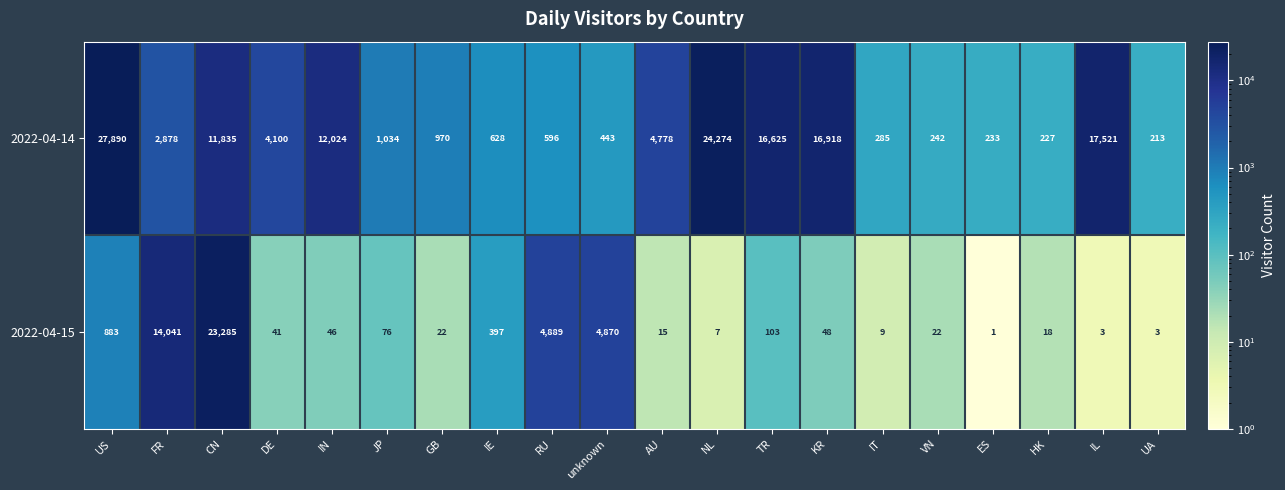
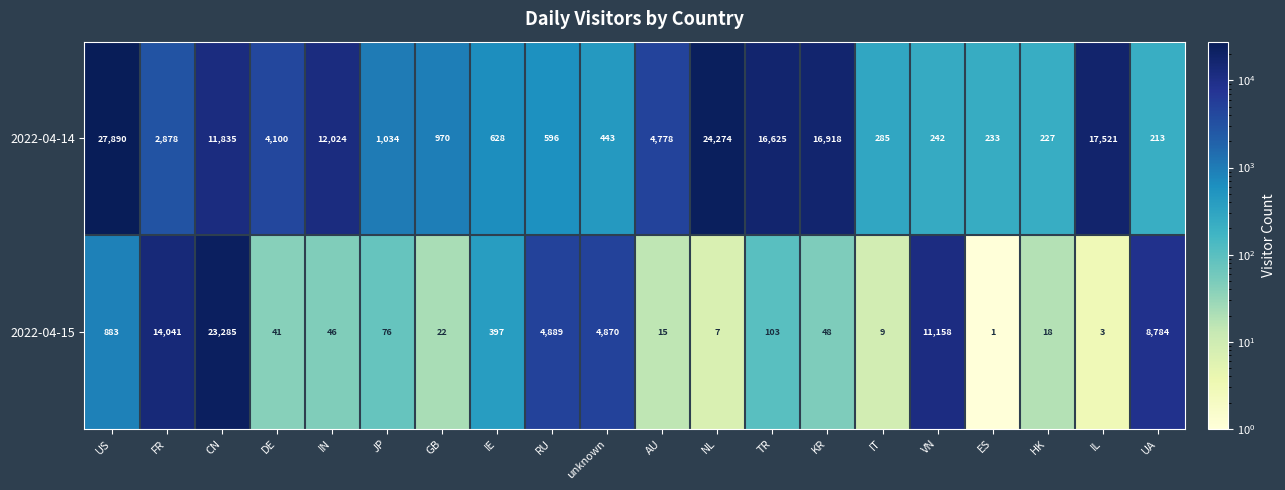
  {
    "2022-04-14": {
      "US": "27,890",
      "FR": "2,878",
      "CN": "11,835",
      "DE": "4,100",
      "IN": "12,024",
      "JP": "1,034",
      "GB": "970",
      "IE": "628",
      "RU": "596",
      "unknown": "443",
      "AU": "4,778",
      "NL": "24,274",
      "TR": "16,625",
      "KR": "16,918",
      "IT": "285",
      "VN": "242",
      "ES": "233",
      "HK": "227",
      "IL": "17,521",
      "UA": "213"
    },
    "2022-04-15": {
      "US": "883",
      "FR": "14,041",
      "CN": "23,285",
      "DE": "41",
      "IN": "46",
      "JP": "76",
      "GB": "22",
      "IE": "397",
      "RU": "4,889",
      "unknown": "4,870",
      "AU": "15",
      "NL": "7",
      "TR": "103",
      "KR": "48",
      "IT": "9",
-     "VN": "22",
+     "VN": "11,158",
      "ES": "1",
      "HK": "18",
      "IL": "3",
-     "UA": "3"
+     "UA": "8,784"
    }
  }
